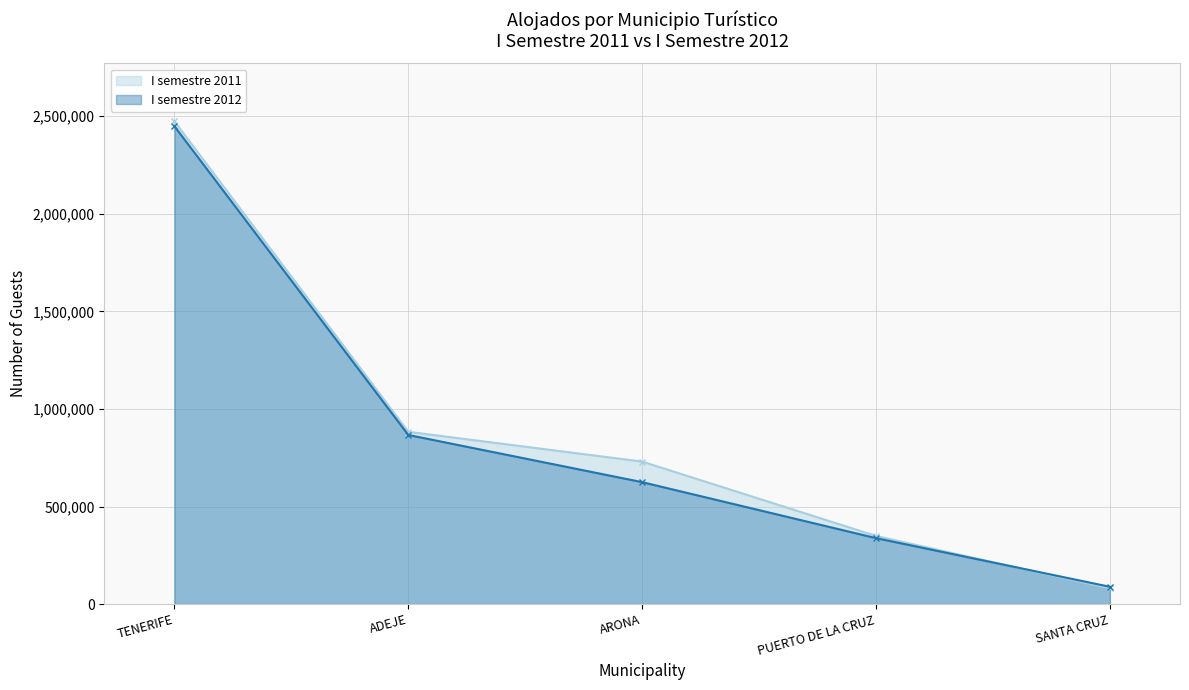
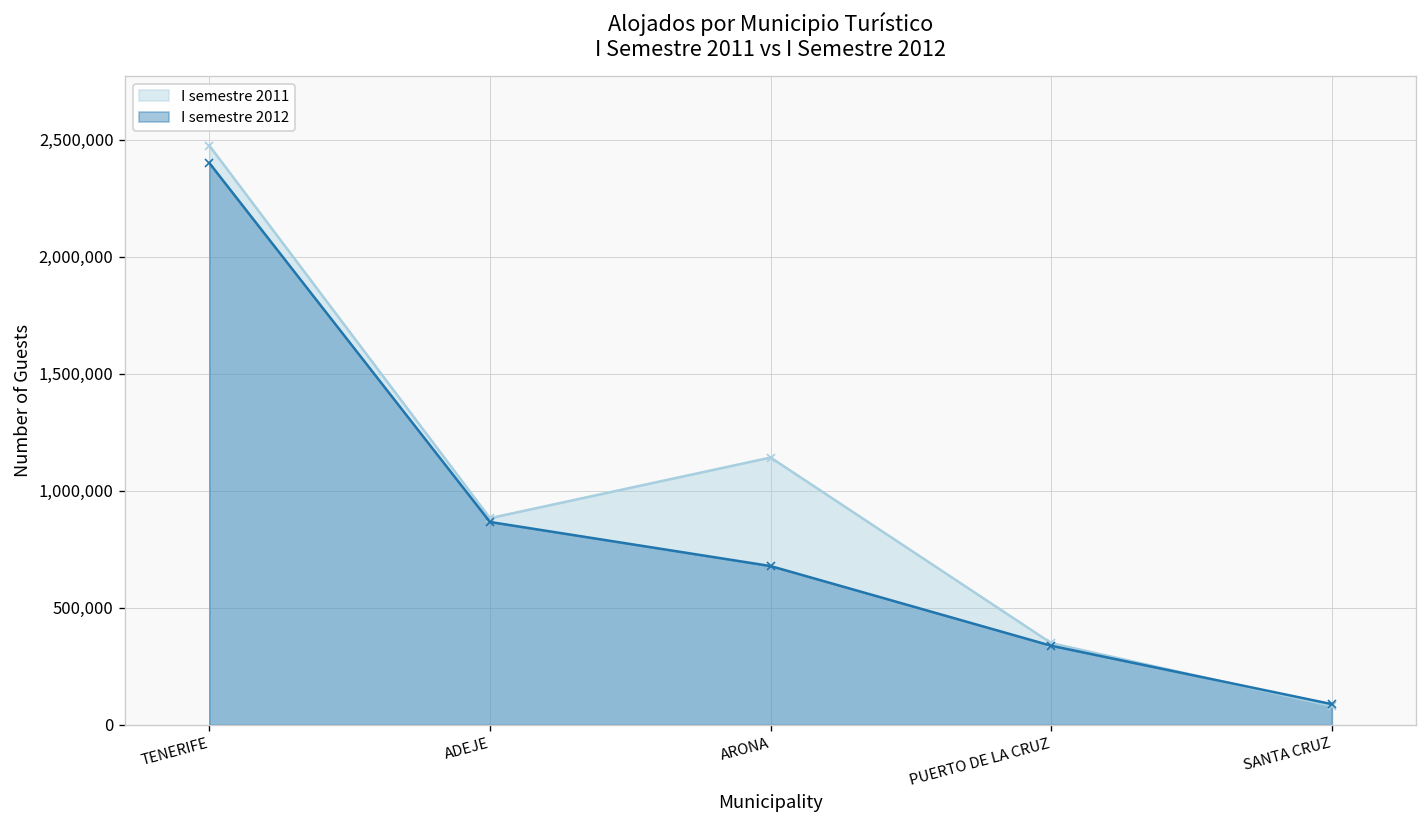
  {
    "I semestre 2011": {
      "TENERIFE": "2,470,000",
      "ADEJE": "880,000",
-     "ARONA": "730,000"
+     "ARONA": "1,140,000"
    },
    "I semestre 2012": {
-     "TENERIFE": "2,450,000",
+     "TENERIFE": "2,400,000",
      "ADEJE": "870,000",
-     "ARONA": "620,000"
+     "ARONA": "680,000"
    }
  }
